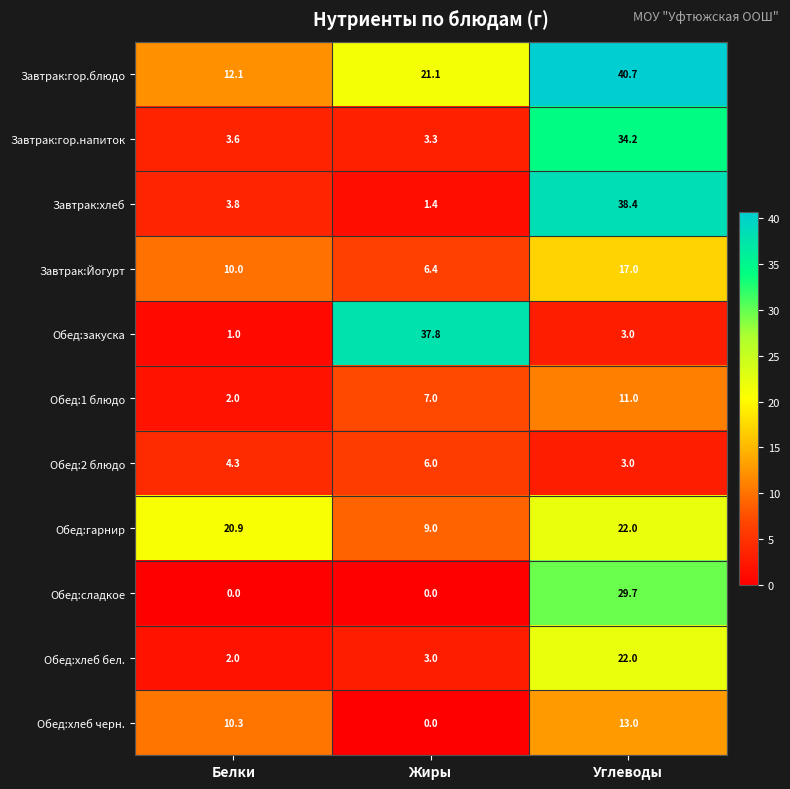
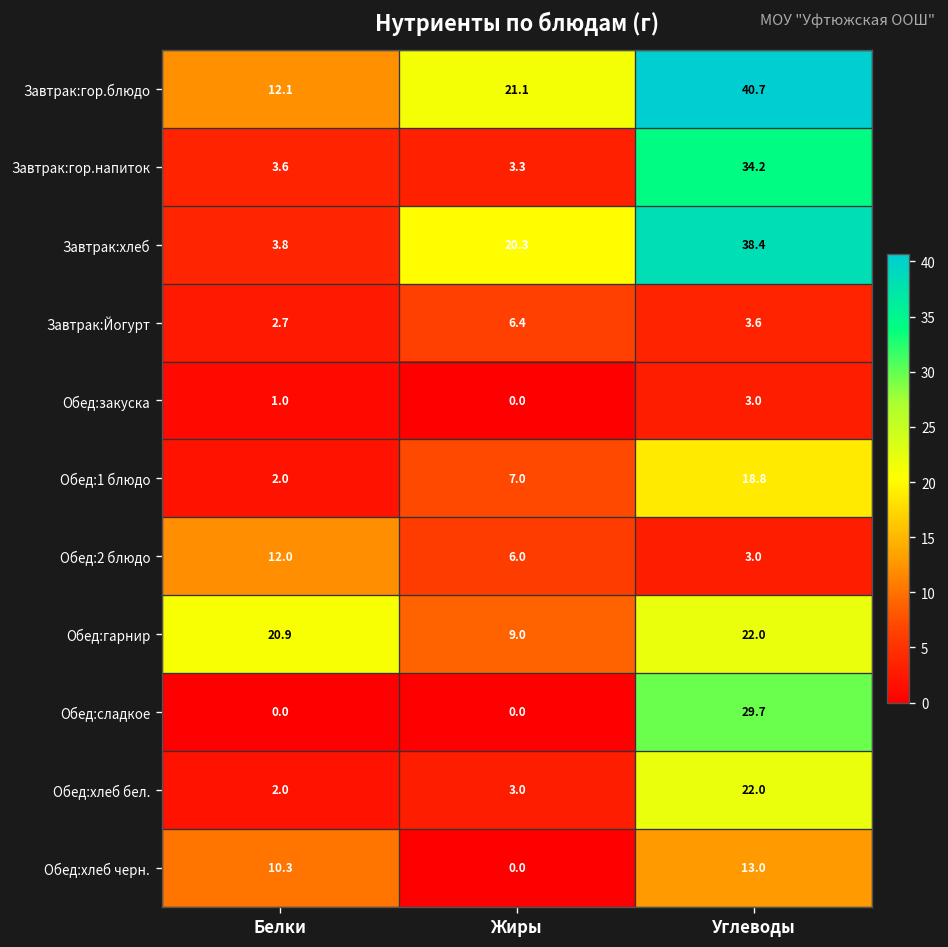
  {
    "Завтрак:гор.блюдо": {
      "Белки": 12.1,
      "Жиры": 21.1,
      "Углеводы": 40.7
    },
    "Завтрак:гор.напиток": {
      "Белки": 3.6,
      "Жиры": 3.3,
      "Углеводы": 34.2
    },
    "Завтрак:хлеб": {
      "Белки": 3.8,
-     "Жиры": 1.4,
+     "Жиры": 20.3,
      "Углеводы": 38.4
    },
    "Завтрак:Йогурт": {
-     "Белки": 10.0,
+     "Белки": 2.7,
      "Жиры": 6.4,
-     "Углеводы": 17.0
+     "Углеводы": 3.6
    },
    "Обед:закуска": {
      "Белки": 1.0,
-     "Жиры": 37.8,
+     "Жиры": 0.0,
      "Углеводы": 3.0
    },
    "Обед:1 блюдо": {
      "Белки": 2.0,
      "Жиры": 7.0,
-     "Углеводы": 11.0
+     "Углеводы": 18.8
    },
    "Обед:2 блюдо": {
-     "Белки": 4.3,
+     "Белки": 12.0,
      "Жиры": 6.0,
      "Углеводы": 3.0
    },
    "Обед:гарнир": {
      "Белки": 20.9,
      "Жиры": 9.0,
      "Углеводы": 22.0
    },
    "Обед:сладкое": {
      "Белки": 0.0,
      "Жиры": 0.0,
      "Углеводы": 29.7
    },
    "Обед:хлеб бел.": {
      "Белки": 2.0,
      "Жиры": 3.0,
      "Углеводы": 22.0
    },
    "Обед:хлеб черн.": {
      "Белки": 10.3,
      "Жиры": 0.0,
      "Углеводы": 13.0
    }
  }
